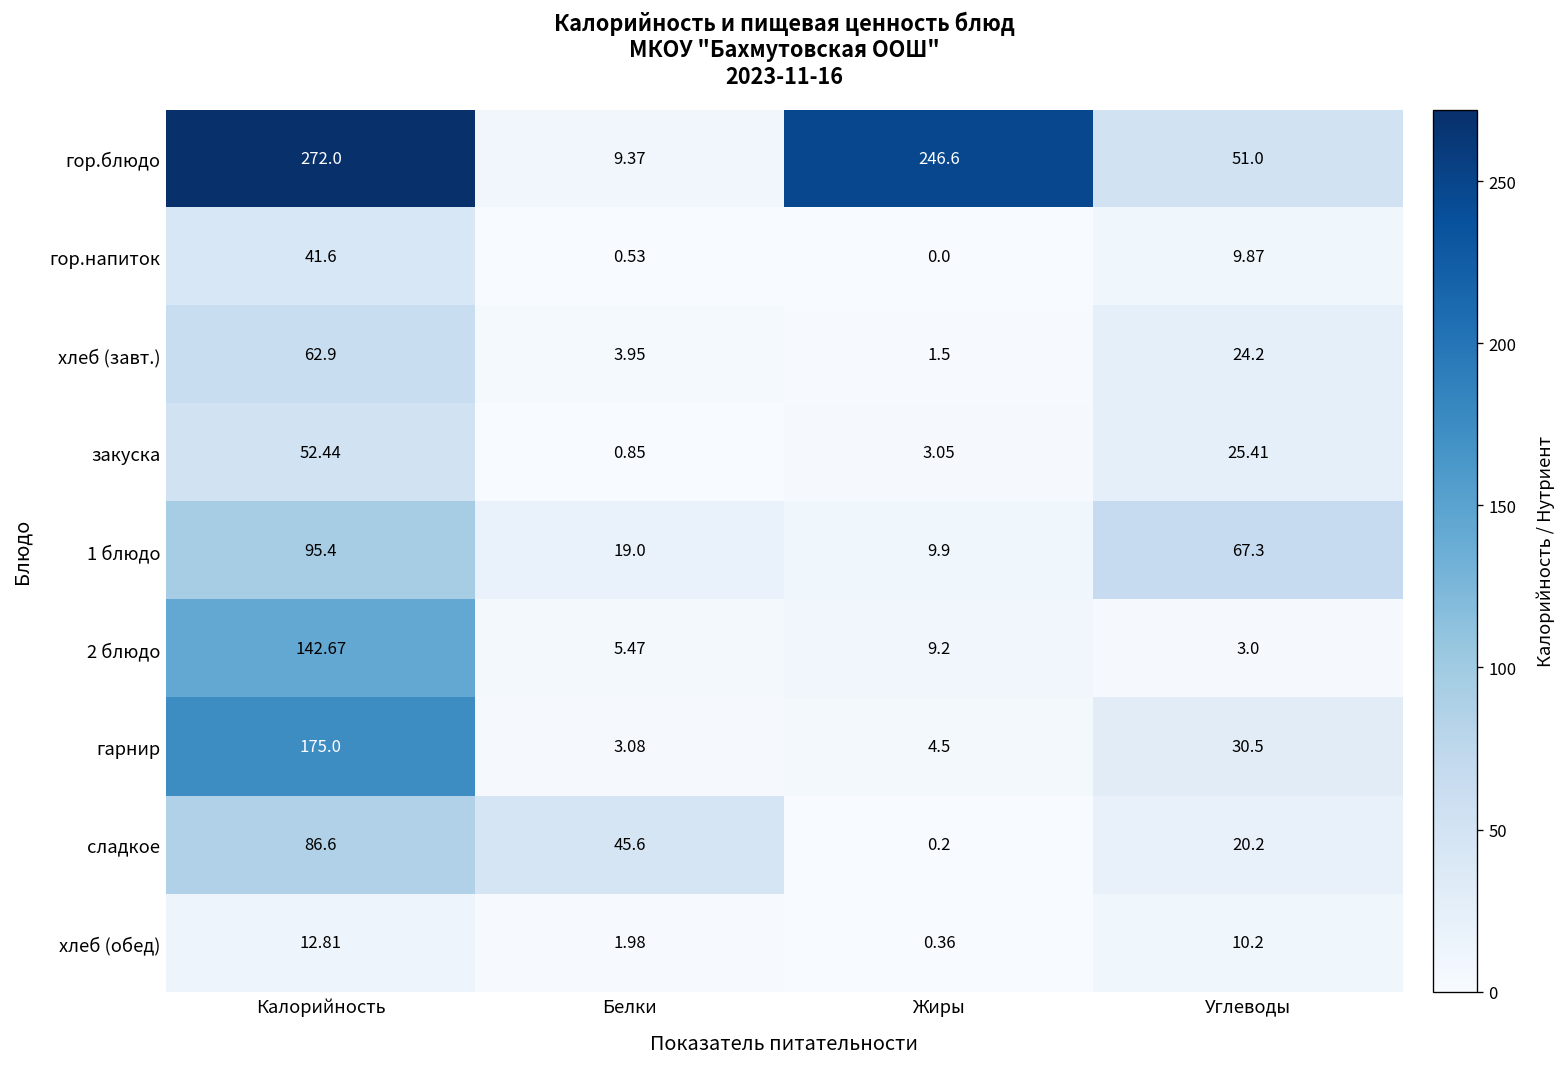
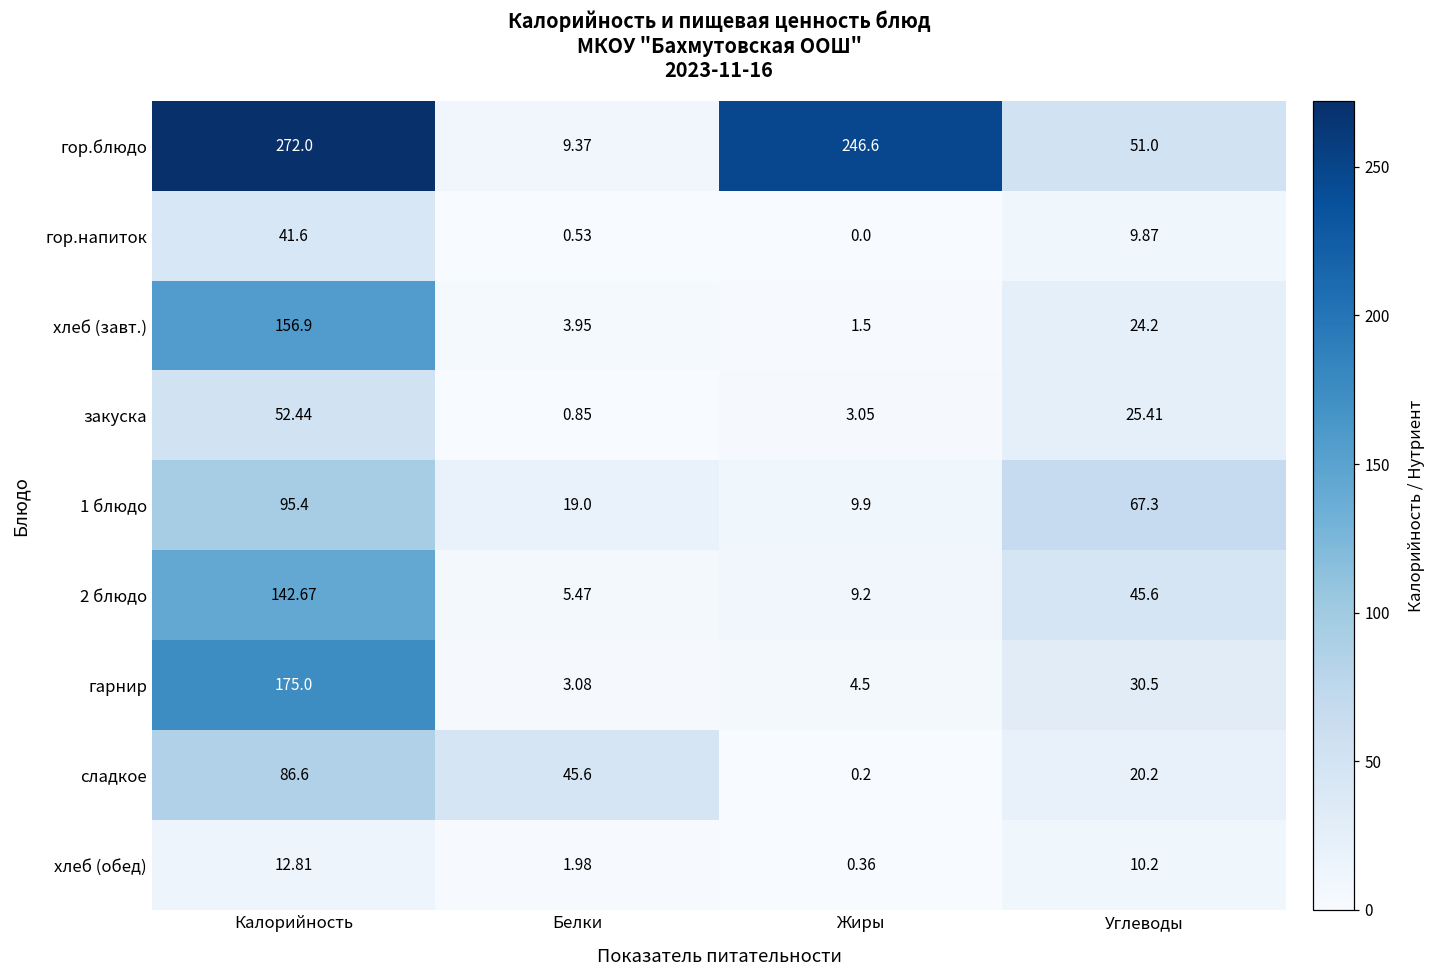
  {
    "гор.блюдо": {
      "Калорийность": 272.0,
      "Белки": 9.37,
      "Жиры": 246.6,
      "Углеводы": 51.0
    },
    "гор.напиток": {
      "Калорийность": 41.6,
      "Белки": 0.53,
      "Жиры": 0.0,
      "Углеводы": 9.87
    },
    "хлеб (завт.)": {
-     "Калорийность": 62.9,
+     "Калорийность": 156.9,
      "Белки": 3.95,
      "Жиры": 1.5,
      "Углеводы": 24.2
    },
    "закуска": {
      "Калорийность": 52.44,
      "Белки": 0.85,
      "Жиры": 3.05,
      "Углеводы": 25.41
    },
    "1 блюдо": {
      "Калорийность": 95.4,
      "Белки": 19.0,
      "Жиры": 9.9,
      "Углеводы": 67.3
    },
    "2 блюдо": {
      "Калорийность": 142.67,
      "Белки": 5.47,
      "Жиры": 9.2,
-     "Углеводы": 3.0
+     "Углеводы": 45.6
    },
    "гарнир": {
      "Калорийность": 175.0,
      "Белки": 3.08,
      "Жиры": 4.5,
      "Углеводы": 30.5
    },
    "сладкое": {
      "Калорийность": 86.6,
      "Белки": 45.6,
      "Жиры": 0.2,
      "Углеводы": 20.2
    },
    "хлеб (обед)": {
      "Калорийность": 12.81,
      "Белки": 1.98,
      "Жиры": 0.36,
      "Углеводы": 10.2
    }
  }
